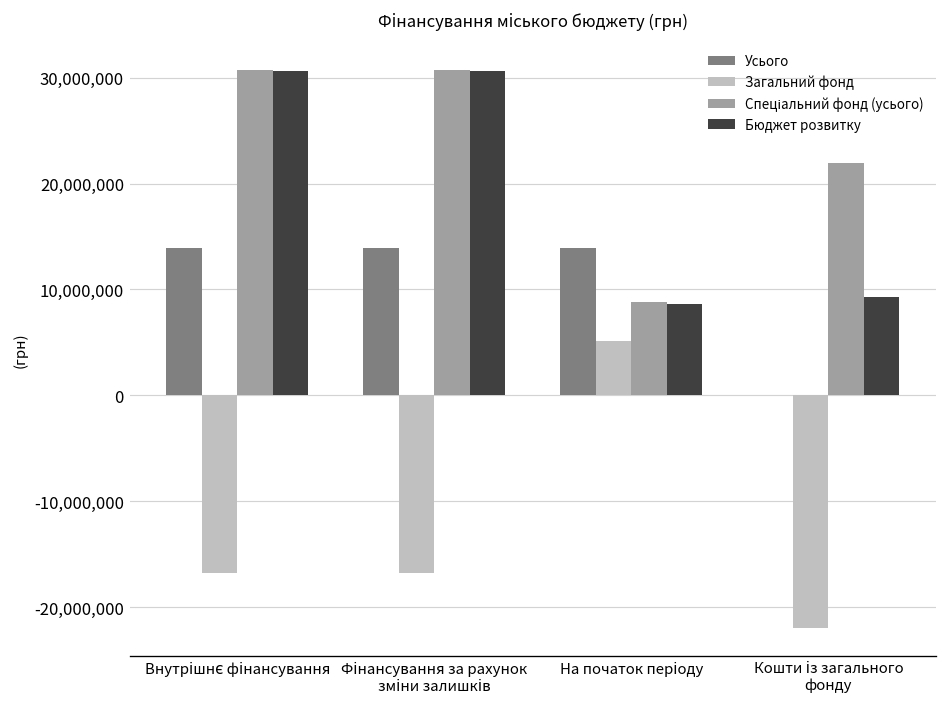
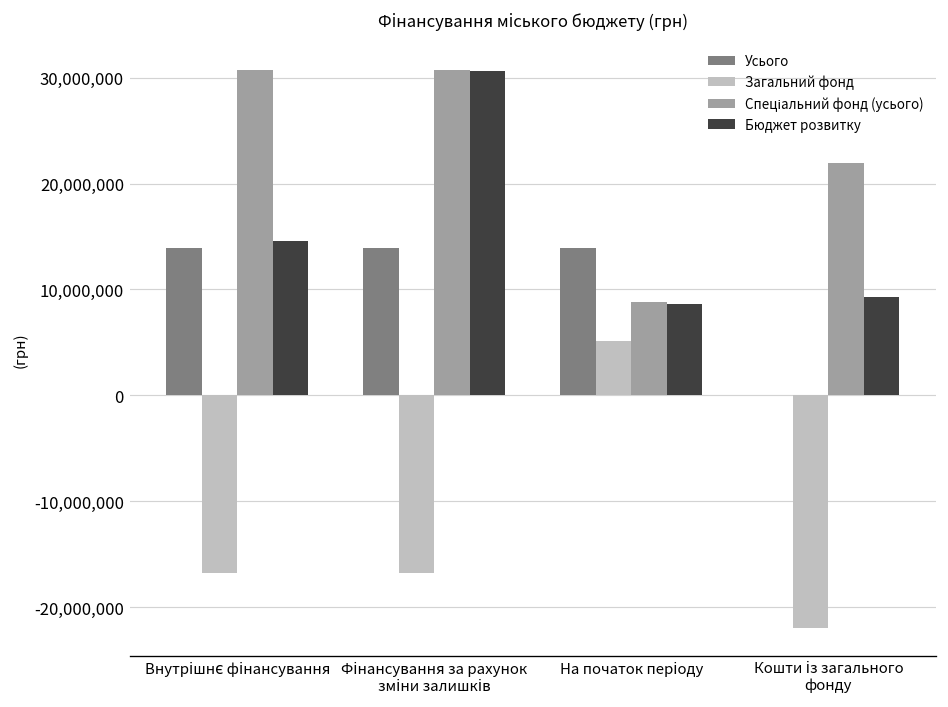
  {
    "Бюджет розвитку": {
-     "Внутрішнє фінансування": "31,000,000",
+     "Внутрішнє фінансування": "15,000,000",
      "Фінансування за рахунок зміни залишків": "31,000,000",
      "На початок періоду": "9,000,000",
      "Кошти із загального фонду": "9,000,000"
    }
  }
